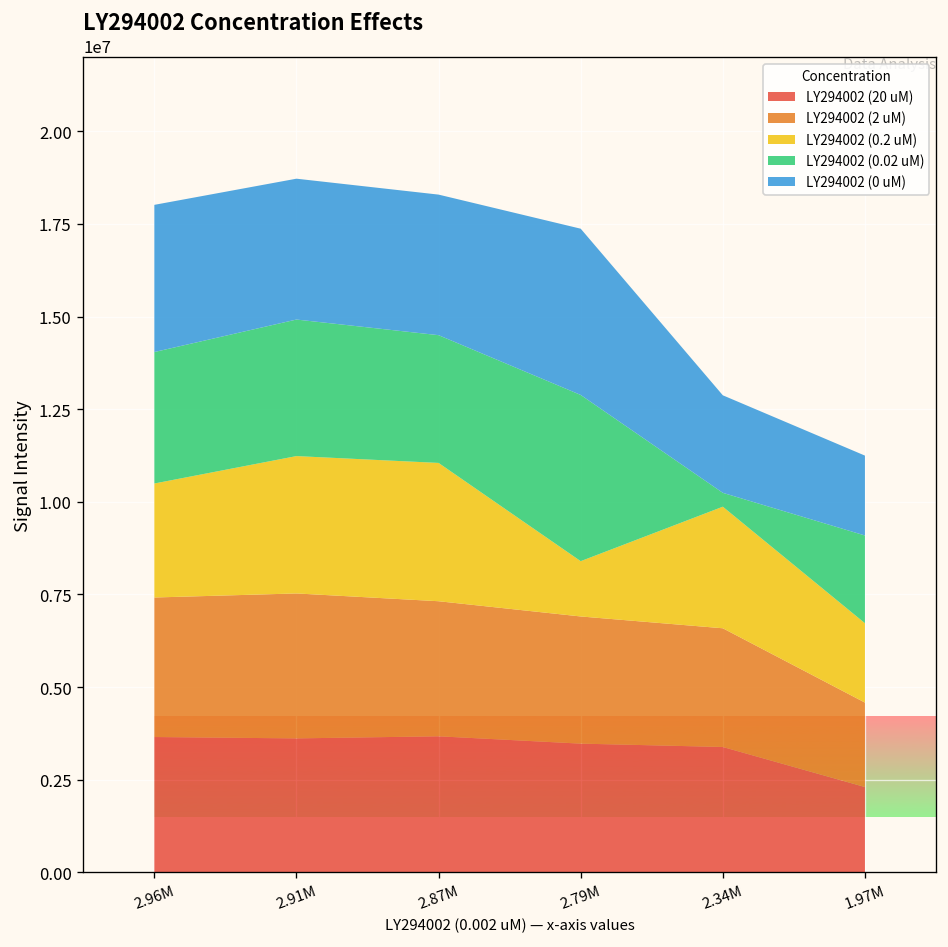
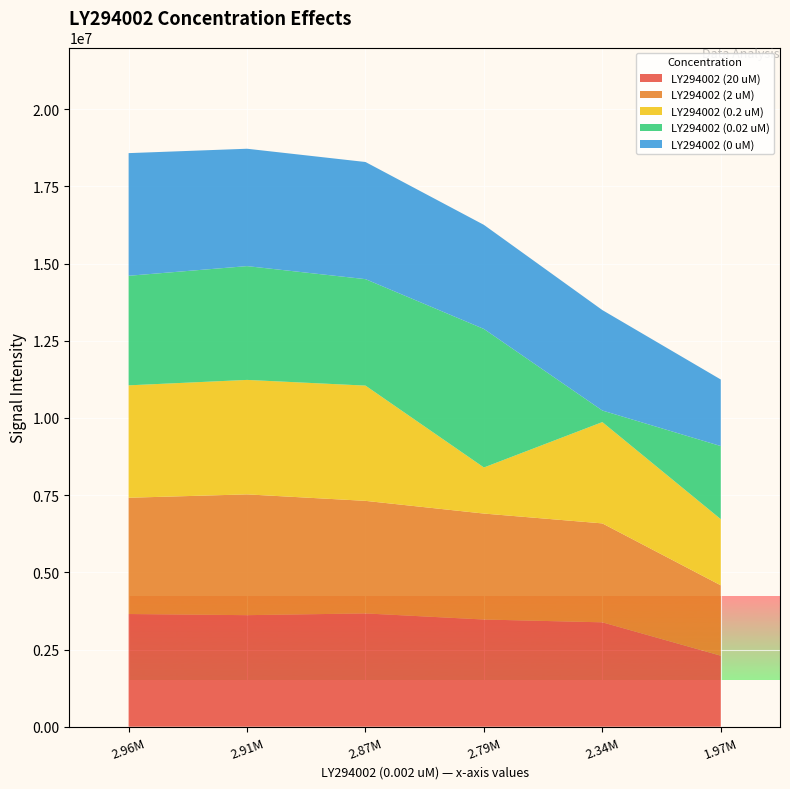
  {
    "LY294002 (0.2 uM)": {
-     "2.96M": 3100000,
+     "2.96M": 3600000,
      "2.91M": 3700000,
      "2.87M": 3700000,
      "2.79M": 1500000,
      "2.34M": 3300000,
      "1.97M": 2100000
    },
    "LY294002 (0.02 uM)": {
      "2.96M": 3500000,
      "2.91M": 3700000,
      "2.87M": 3400000,
      "2.79M": 4500000,
      "2.34M": 400000,
      "1.97M": 2400000
    },
    "LY294002 (0 uM)": {
      "2.96M": 4000000,
      "2.91M": 3800000,
      "2.87M": 3800000,
-     "2.79M": 4500000,
-     "2.34M": 2600000,
+     "2.79M": 3400000,
+     "2.34M": 3300000,
      "1.97M": 2200000
    }
  }
